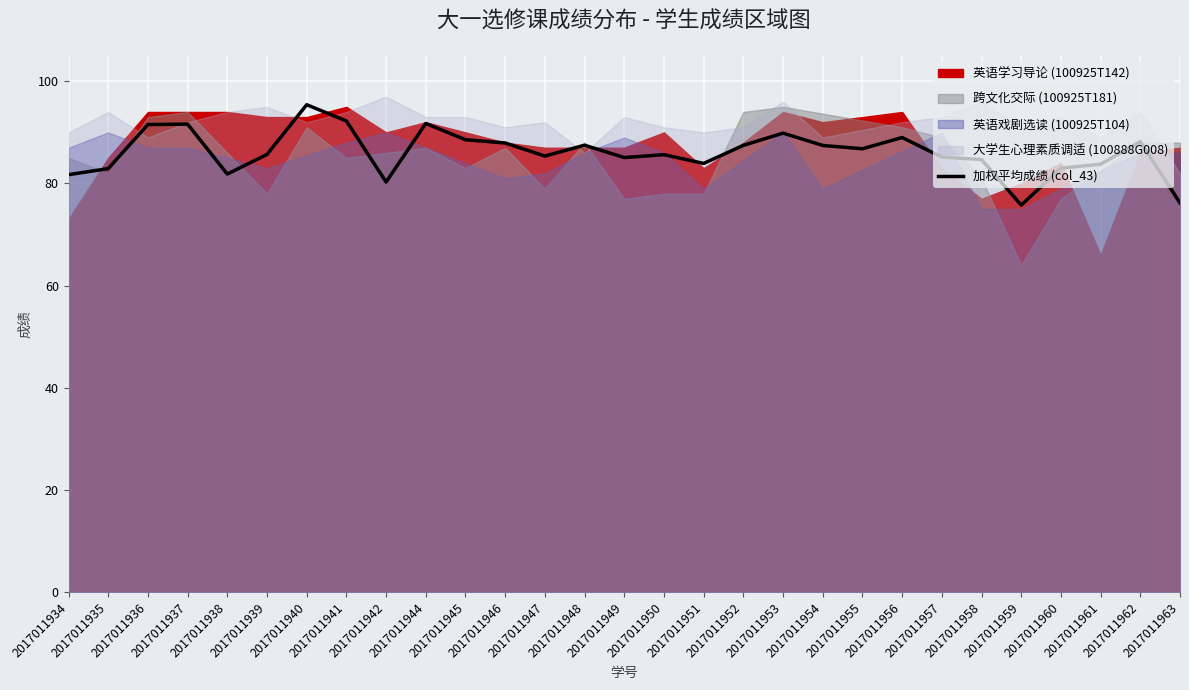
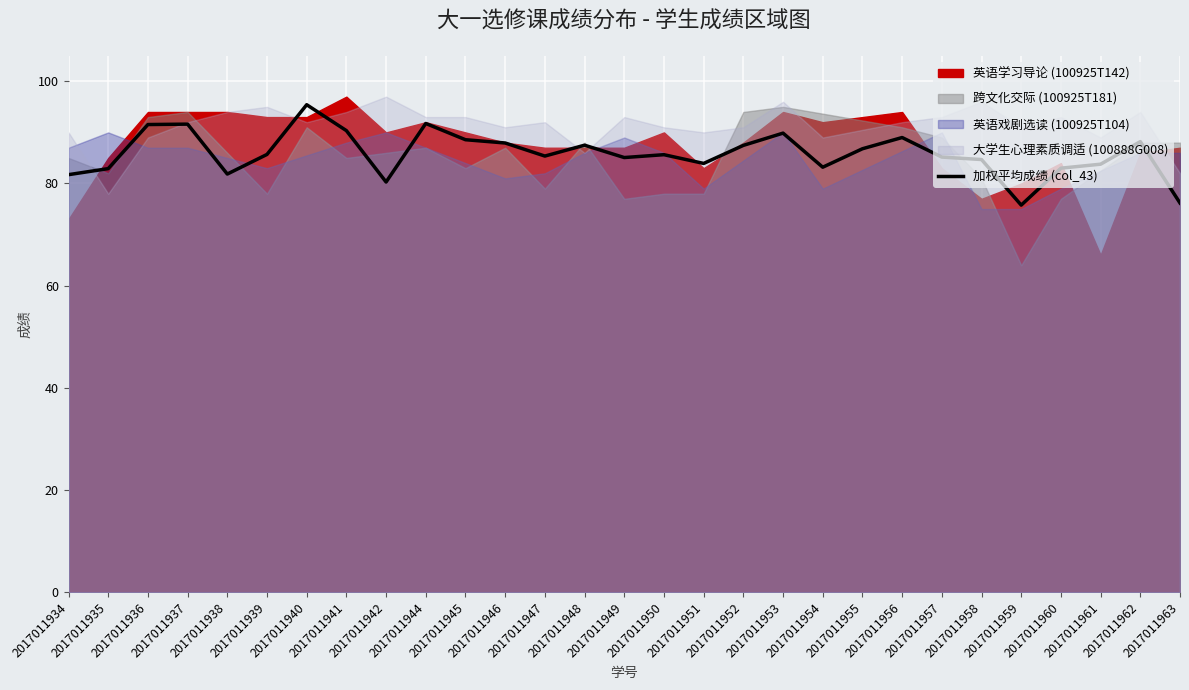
  {
    "加权平均成绩 (col_43)": {
      "2017011934": 82,
      "2017011935": 83,
      "2017011936": 92,
      "2017011938": 82,
      "2017011939": 86,
      "2017011940": 95,
-     "2017011941": 92,
+     "2017011941": 90,
      "2017011942": 80,
      "2017011945": 89,
      "2017011947": 85,
      "2017011949": 85,
      "2017011951": 84,
      "2017011952": 87,
-     "2017011954": 87,
+     "2017011954": 83,
      "2017011955": 87,
      "2017011956": 89,
      "2017011959": 76,
      "2017011963": 76
    },
    "英语学习导论 (100925T142)": {
      "2017011934": 73,
      "2017011935": 85,
      "2017011936": 94,
      "2017011939": 93,
      "2017011940": 93,
-     "2017011941": 95,
+     "2017011941": 97,
      "2017011945": 90,
      "2017011947": 87,
      "2017011949": 87,
      "2017011950": 90,
      "2017011951": 83,
      "2017011952": 88,
      "2017011953": 94,
      "2017011954": 92,
      "2017011955": 93,
      "2017011956": 94,
      "2017011958": 77,
      "2017011961": 66,
      "2017011963": 87
    },
    "大学生心理素质调适 (100888G008)": {
      "2017011934": 90,
-     "2017011935": 94,
+     "2017011935": 78,
      "2017011936": 89,
      "2017011939": 95,
      "2017011940": 92,
      "2017011941": 94,
      "2017011942": 97,
      "2017011944": 93,
      "2017011945": 93,
      "2017011946": 91,
      "2017011947": 92,
      "2017011949": 93,
      "2017011950": 91,
      "2017011951": 90,
      "2017011952": 91,
      "2017011953": 96,
      "2017011954": 89,
      "2017011955": 91,
      "2017011956": 92,
      "2017011963": 82
    }
  }
